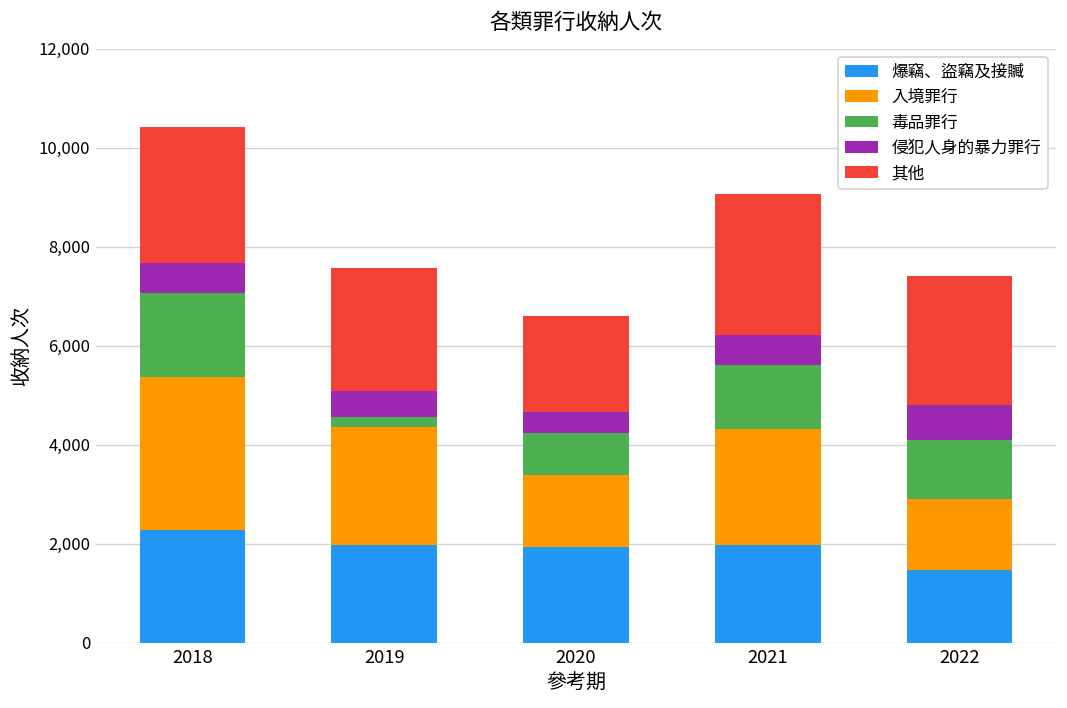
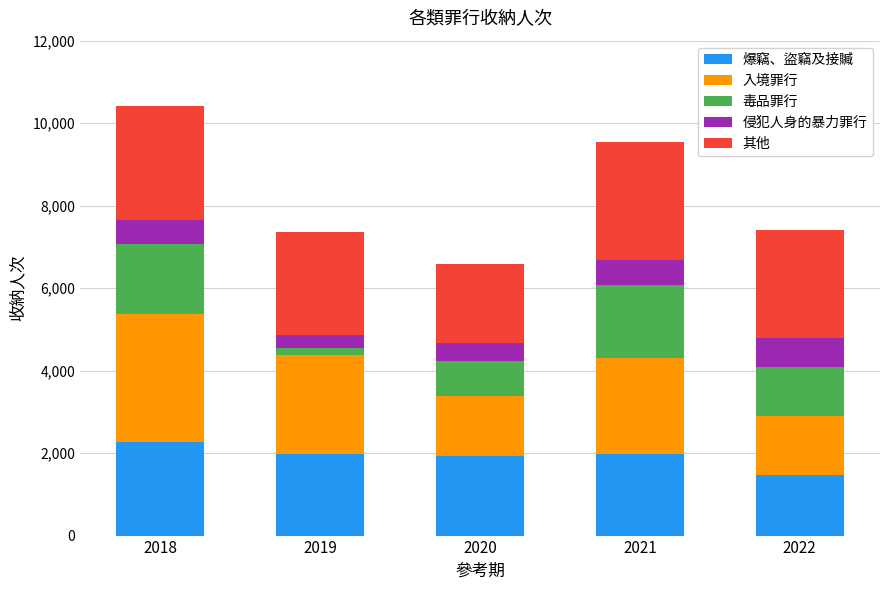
  {
    "爆竊、盜竊及接贓": {
      "2018": "2,300",
      "2019": "2,000",
      "2020": "1,900",
      "2021": "2,000",
      "2022": "1,500"
    },
    "入境罪行": {
      "2018": "3,100",
      "2019": "2,400",
      "2020": "1,400",
      "2021": "2,300",
      "2022": "1,400"
    },
    "毒品罪行": {
      "2018": "1,700",
      "2019": "200",
      "2020": "800",
-     "2021": "1,300",
+     "2021": "1,800",
      "2022": "1,200"
    },
    "侵犯人身的暴力罪行": {
      "2018": "600",
-     "2019": "500",
+     "2019": "300",
      "2020": "400",
      "2021": "600",
      "2022": "700"
    },
    "其他": {
      "2018": "2,800",
      "2019": "2,500",
      "2020": "1,900",
      "2021": "2,800",
      "2022": "2,600"
    }
  }
